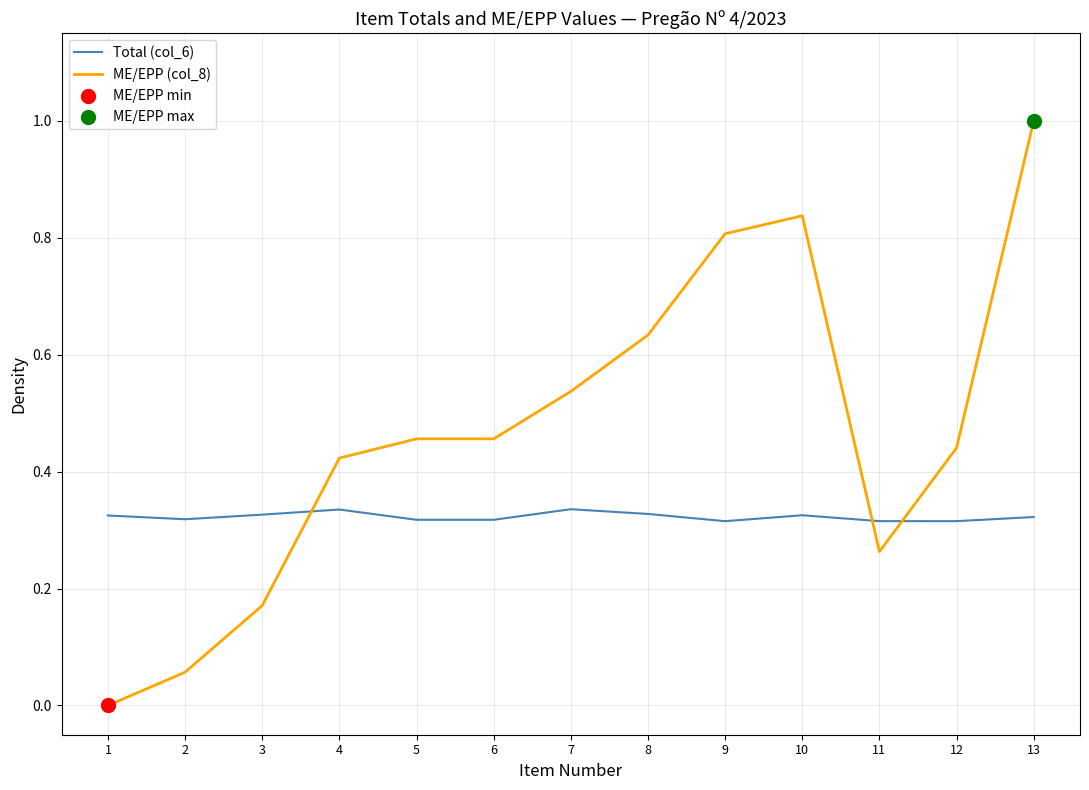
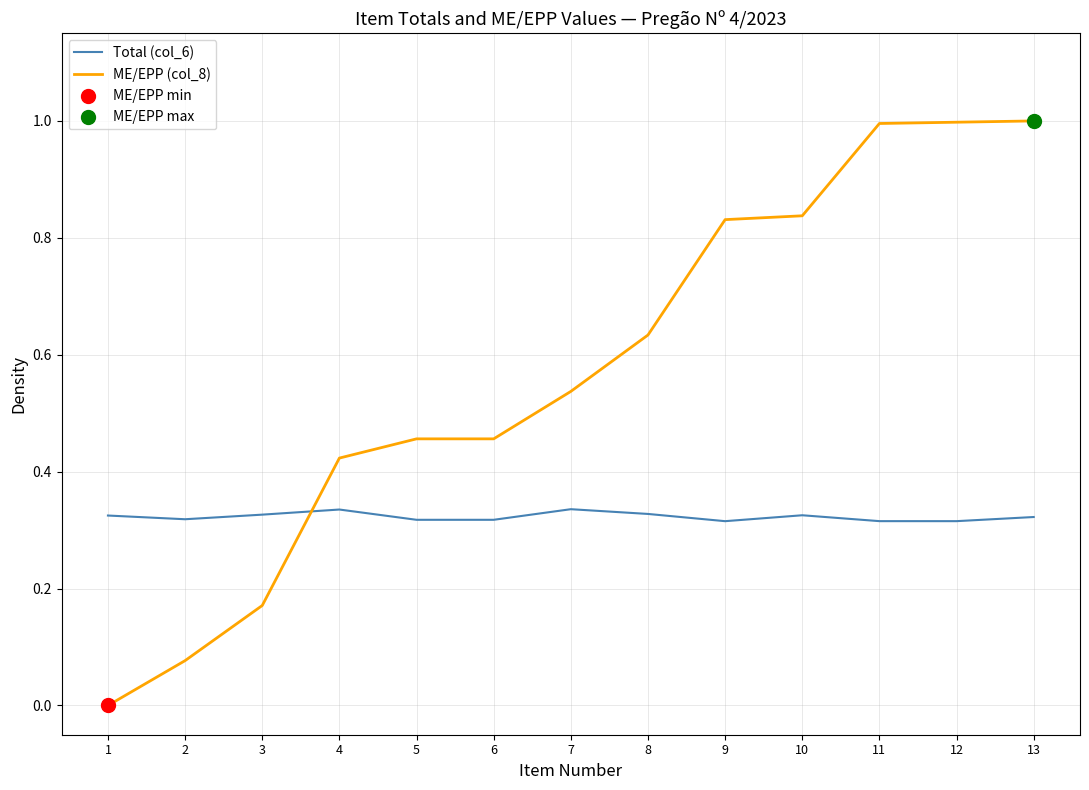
  {
    "Total (col_6)": {
      "1": 0.32,
      "2": 0.32,
      "3": 0.33,
      "4": 0.34,
      "5": 0.32,
      "6": 0.32,
      "7": 0.34,
      "8": 0.33,
      "9": 0.32,
      "10": 0.33,
      "11": 0.32,
      "12": 0.32,
      "13": 0.32
    },
    "ME/EPP (col_8)": {
-     "2": 0.06,
+     "2": 0.08,
      "3": 0.17,
      "4": 0.42,
      "5": 0.46,
      "6": 0.46,
      "7": 0.54,
      "8": 0.63,
-     "9": 0.81,
+     "9": 0.83,
      "10": 0.84,
-     "11": 0.26,
-     "12": 0.44
+     "11": 1.00,
+     "12": 1.00
    }
  }
